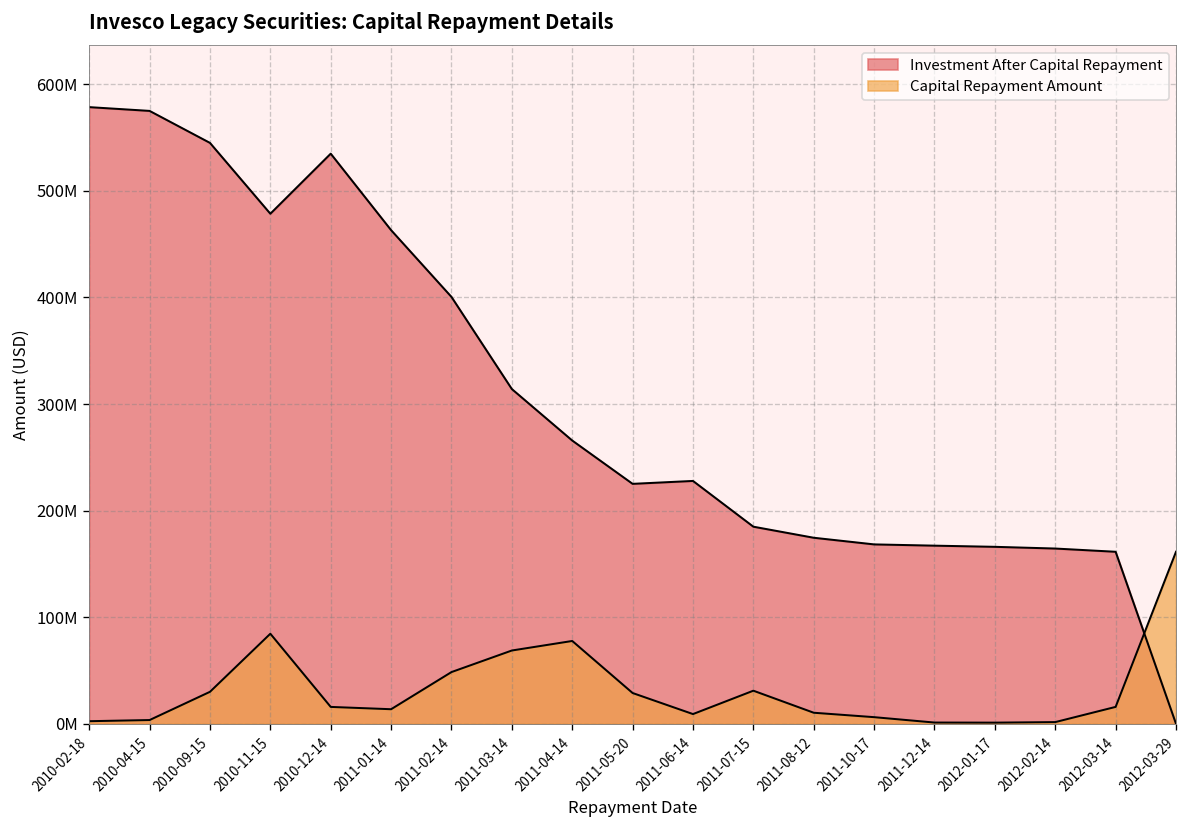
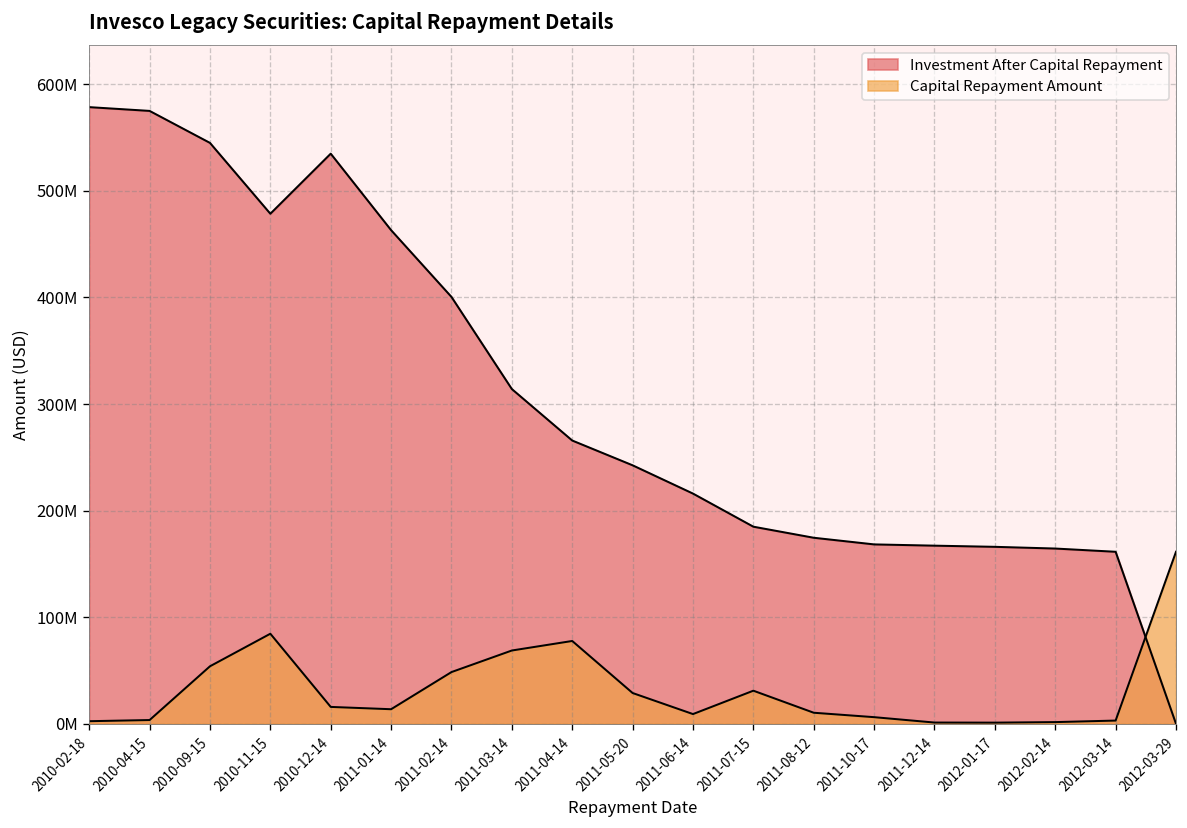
  {
    "Investment After Capital Repayment": {
      "2010-02-18": 580000000,
      "2010-04-15": 570000000,
      "2010-09-15": 540000000,
      "2010-11-15": 480000000,
      "2010-12-14": 530000000,
      "2011-01-14": 460000000,
      "2011-02-14": 400000000,
      "2011-03-14": 310000000,
      "2011-04-14": 270000000,
-     "2011-05-20": 230000000,
-     "2011-06-14": 230000000,
+     "2011-05-20": 240000000,
+     "2011-06-14": 220000000,
      "2011-07-15": 180000000,
      "2011-08-12": 170000000,
      "2011-10-17": 170000000,
      "2011-12-14": 170000000,
      "2012-01-17": 170000000,
      "2012-02-14": 160000000,
      "2012-03-14": 160000000,
      "2012-03-29": 0
    },
    "Capital Repayment Amount": {
      "2010-02-18": 0,
      "2010-04-15": 0,
-     "2010-09-15": 30000000,
+     "2010-09-15": 50000000,
      "2010-11-15": 80000000,
      "2010-12-14": 20000000,
      "2011-01-14": 10000000,
      "2011-02-14": 50000000,
      "2011-03-14": 70000000,
      "2011-04-14": 80000000,
      "2011-05-20": 30000000,
      "2011-06-14": 10000000,
      "2011-07-15": 30000000,
      "2011-08-12": 10000000,
      "2011-10-17": 10000000,
      "2011-12-14": 0,
      "2012-01-17": 0,
      "2012-02-14": 0,
-     "2012-03-14": 20000000,
+     "2012-03-14": 0,
      "2012-03-29": 160000000
    }
  }
